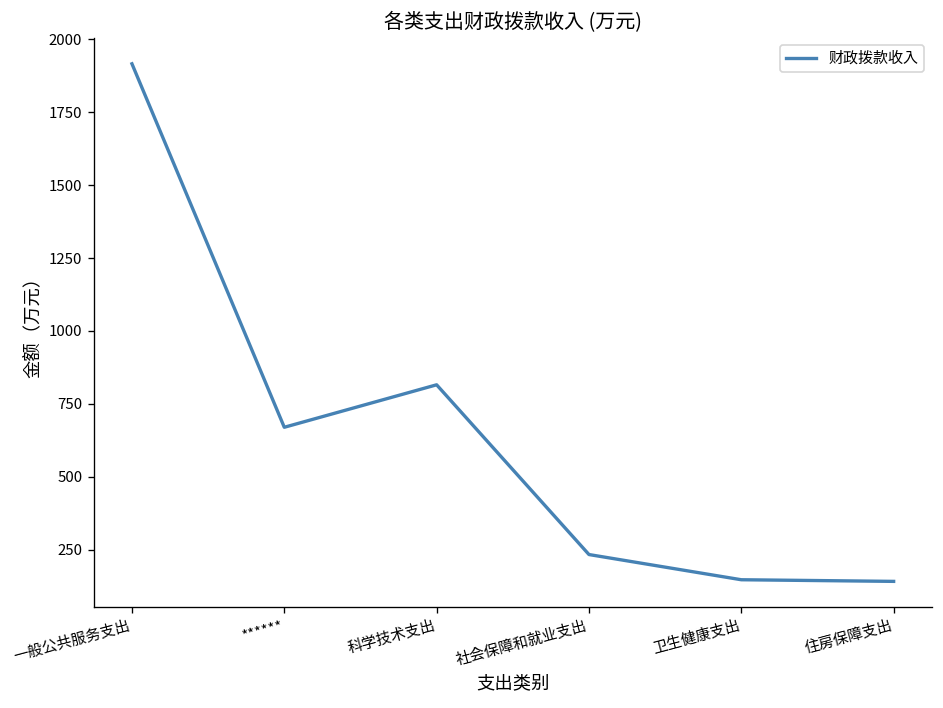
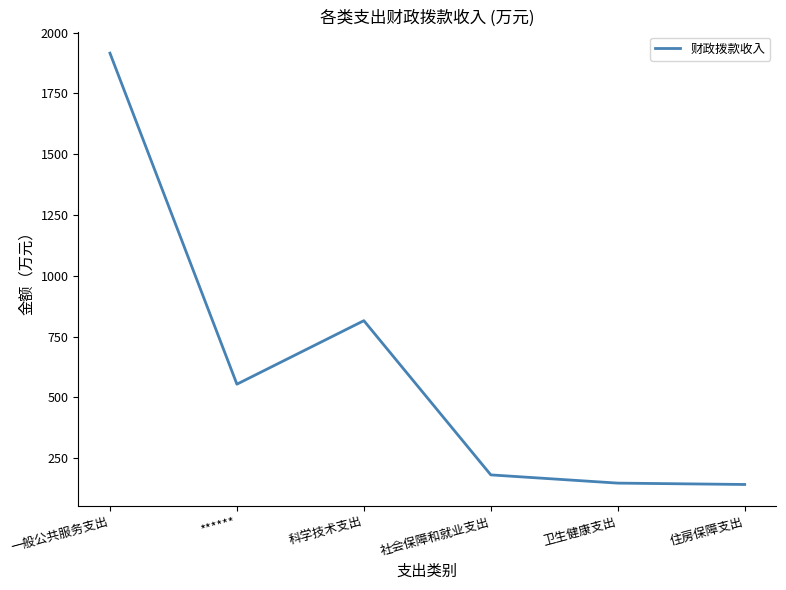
  {
    "一般公共服务支出": 1920,
-   "******": 670,
+   "******": 550,
    "科学技术支出": 820,
-   "社会保障和就业支出": 230,
+   "社会保障和就业支出": 180,
    "卫生健康支出": 150,
    "住房保障支出": 140
  }
